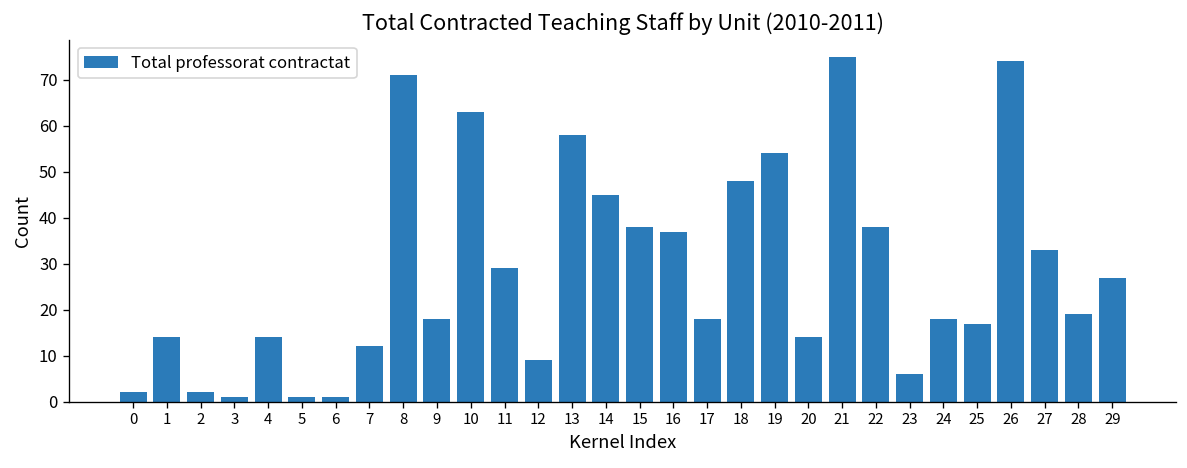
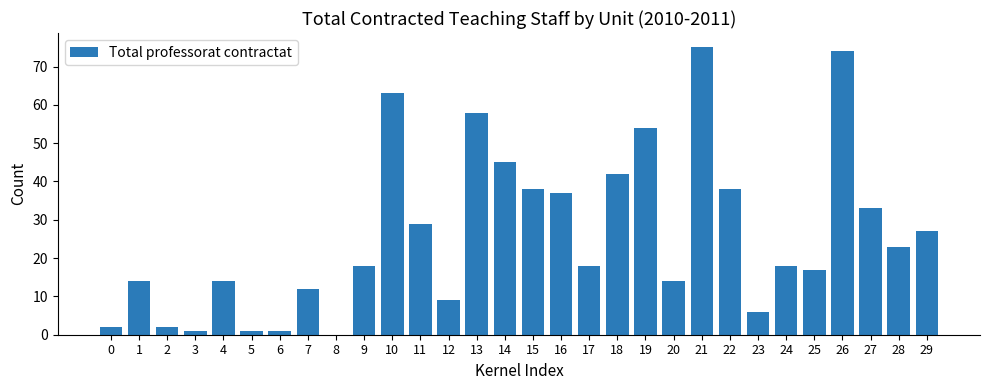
  {
    "0": 2,
    "1": 14,
    "2": 2,
    "3": 1,
    "4": 14,
    "5": 1,
    "6": 1,
    "7": 12,
-   "8": 71,
+   "8": 0,
    "9": 18,
    "10": 63,
    "11": 29,
    "12": 9,
    "13": 58,
    "14": 45,
    "15": 38,
    "16": 37,
    "17": 18,
-   "18": 48,
+   "18": 42,
    "19": 54,
    "20": 14,
    "21": 75,
    "22": 38,
    "23": 6,
    "24": 18,
    "25": 17,
    "26": 74,
    "27": 33,
-   "28": 19,
+   "28": 23,
    "29": 27
  }
